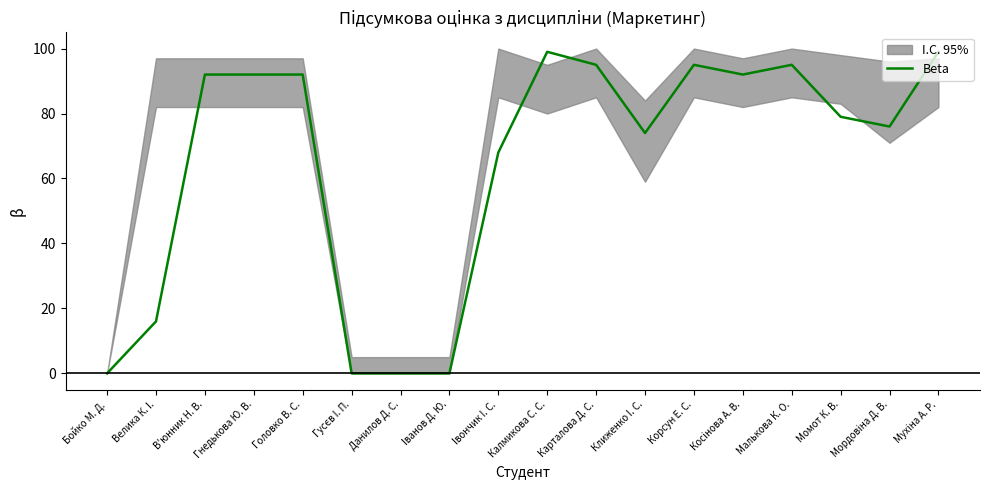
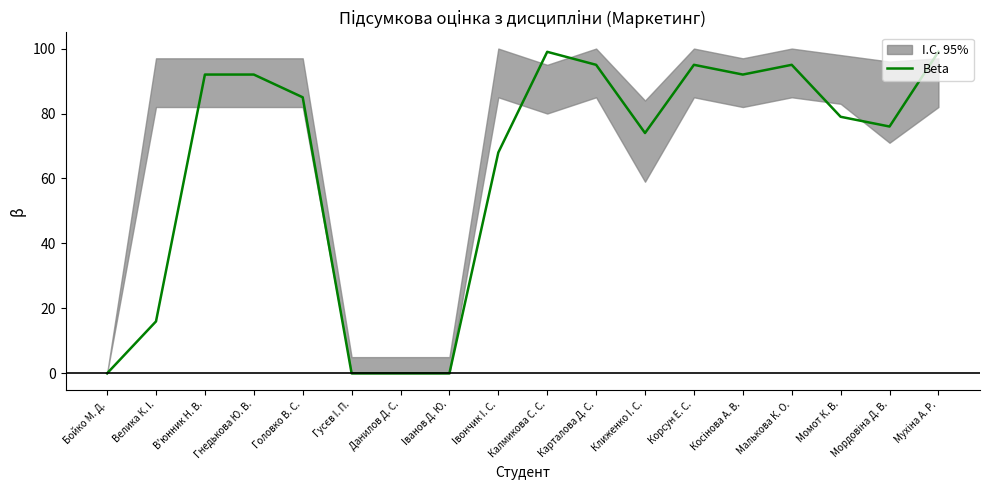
  {
    "Beta": {
      "Велика К. І.": 16,
      "В'юнник Н. В.": 92,
      "Гнедькова Ю. В.": 92,
-     "Головко В. С.": 92,
+     "Головко В. С.": 85,
      "Гусєв І. П.": 0,
      "Данилов Д. С.": 0,
      "Іванов Д. Ю.": 0,
      "Івончик І. С.": 68,
      "Калмикова С. С.": 99,
      "Карталова Д. С.": 95,
      "Клиженко І. С.": 74,
      "Корсун Е. С.": 95,
      "Косінова А. В.": 92,
      "Малькова К. О.": 95,
      "Момот К. В.": 79,
      "Мордовіна Д. В.": 76
    }
  }
